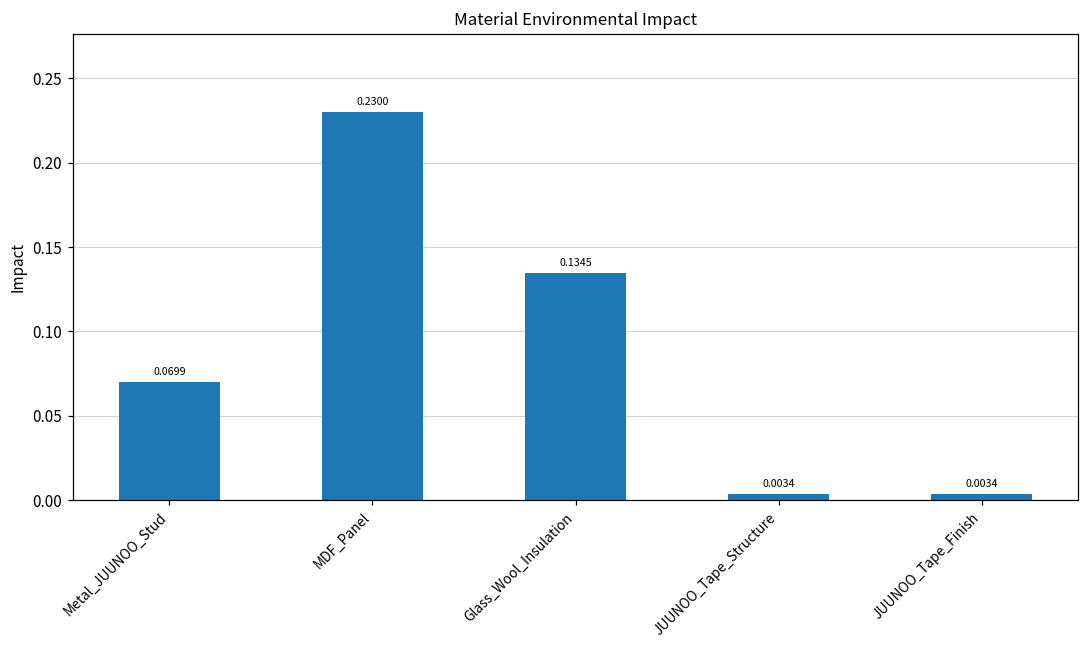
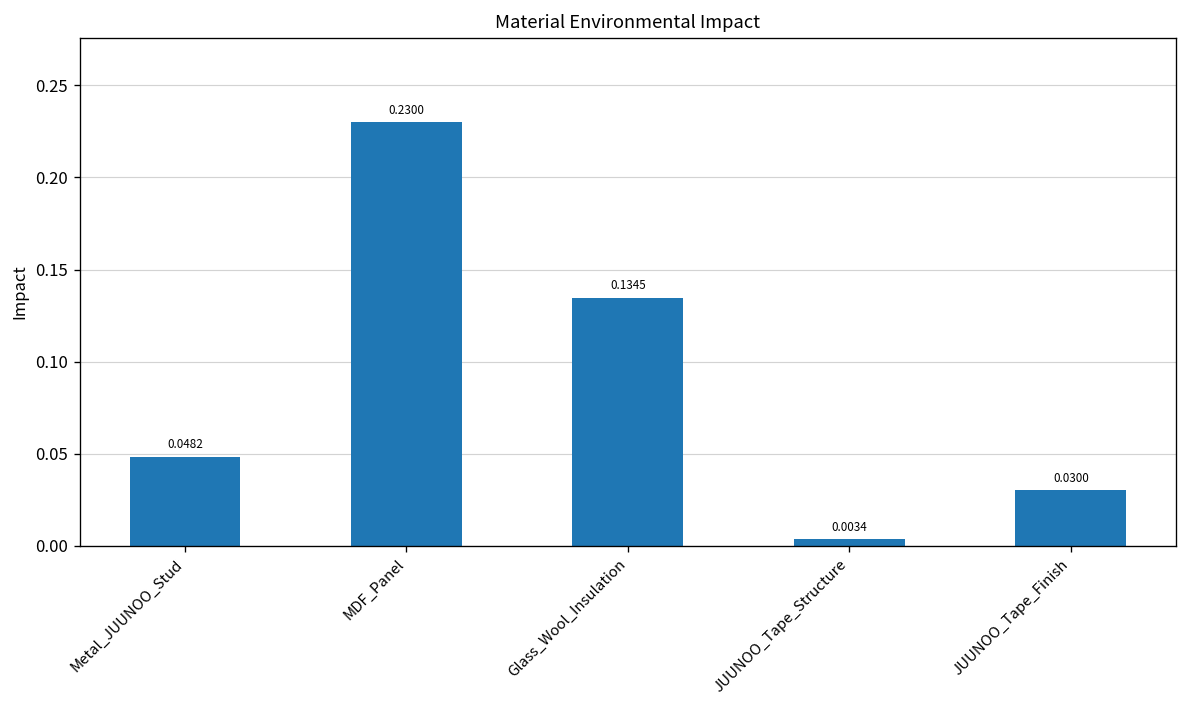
  {
-   "Metal_JUUNOO_Stud": 0.0699,
+   "Metal_JUUNOO_Stud": 0.0482,
    "MDF_Panel": 0.2300,
    "Glass_Wool_Insulation": 0.1345,
    "JUUNOO_Tape_Structure": 0.0034,
-   "JUUNOO_Tape_Finish": 0.0034
+   "JUUNOO_Tape_Finish": 0.0300
  }
